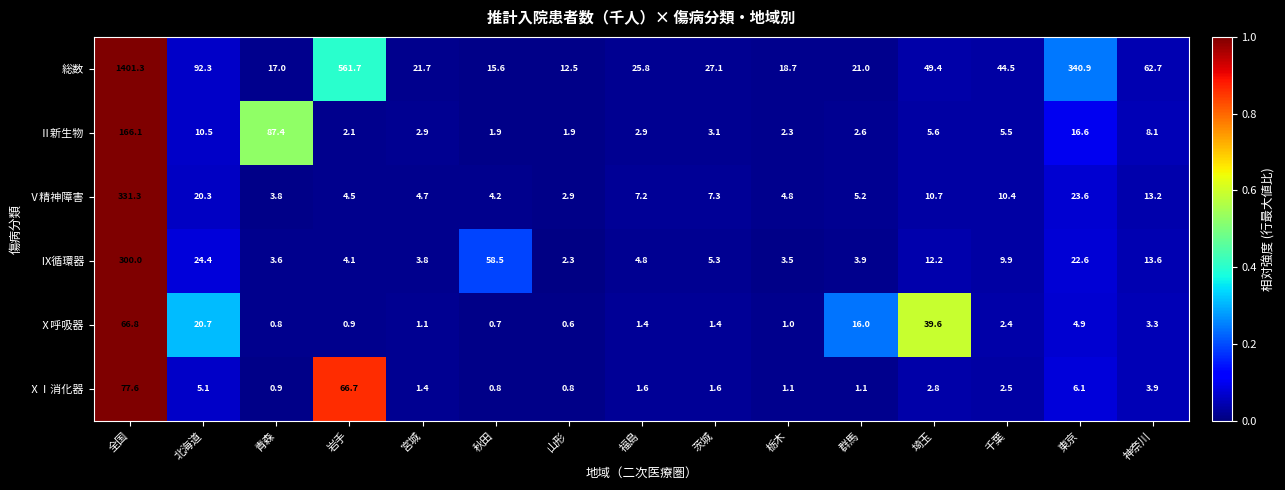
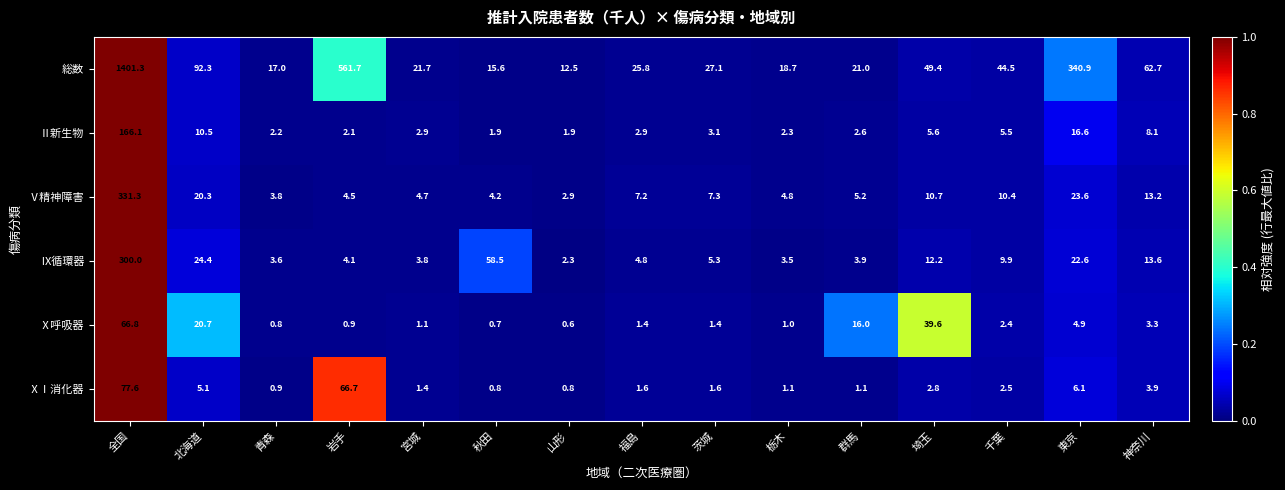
  {
    "総数": {
      "全国": 1401.3,
      "北海道": 92.3,
      "青森": 17.0,
      "岩手": 561.7,
      "宮城": 21.7,
      "秋田": 15.6,
      "山形": 12.5,
      "福島": 25.8,
      "茨城": 27.1,
      "栃木": 18.7,
      "群馬": 21.0,
      "埼玉": 49.4,
      "千葉": 44.5,
      "東京": 340.9,
      "神奈川": 62.7
    },
    "Ⅱ新生物": {
      "全国": 166.1,
      "北海道": 10.5,
-     "青森": 87.4,
+     "青森": 2.2,
      "岩手": 2.1,
      "宮城": 2.9,
      "秋田": 1.9,
      "山形": 1.9,
      "福島": 2.9,
      "茨城": 3.1,
      "栃木": 2.3,
      "群馬": 2.6,
      "埼玉": 5.6,
      "千葉": 5.5,
      "東京": 16.6,
      "神奈川": 8.1
    },
    "Ⅴ精神障害": {
      "全国": 331.3,
      "北海道": 20.3,
      "青森": 3.8,
      "岩手": 4.5,
      "宮城": 4.7,
      "秋田": 4.2,
      "山形": 2.9,
      "福島": 7.2,
      "茨城": 7.3,
      "栃木": 4.8,
      "群馬": 5.2,
      "埼玉": 10.7,
      "千葉": 10.4,
      "東京": 23.6,
      "神奈川": 13.2
    },
    "Ⅸ循環器": {
      "全国": 300.0,
      "北海道": 24.4,
      "青森": 3.6,
      "岩手": 4.1,
      "宮城": 3.8,
      "秋田": 58.5,
      "山形": 2.3,
      "福島": 4.8,
      "茨城": 5.3,
      "栃木": 3.5,
      "群馬": 3.9,
      "埼玉": 12.2,
      "千葉": 9.9,
      "東京": 22.6,
      "神奈川": 13.6
    },
    "Ⅹ呼吸器": {
      "全国": 66.8,
      "北海道": 20.7,
      "青森": 0.8,
      "岩手": 0.9,
      "宮城": 1.1,
      "秋田": 0.7,
      "山形": 0.6,
      "福島": 1.4,
      "茨城": 1.4,
      "栃木": 1.0,
      "群馬": 16.0,
      "埼玉": 39.6,
      "千葉": 2.4,
      "東京": 4.9,
      "神奈川": 3.3
    },
    "ⅩⅠ消化器": {
      "全国": 77.6,
      "北海道": 5.1,
      "青森": 0.9,
      "岩手": 66.7,
      "宮城": 1.4,
      "秋田": 0.8,
      "山形": 0.8,
      "福島": 1.6,
      "茨城": 1.6,
      "栃木": 1.1,
      "群馬": 1.1,
      "埼玉": 2.8,
      "千葉": 2.5,
      "東京": 6.1,
      "神奈川": 3.9
    }
  }
